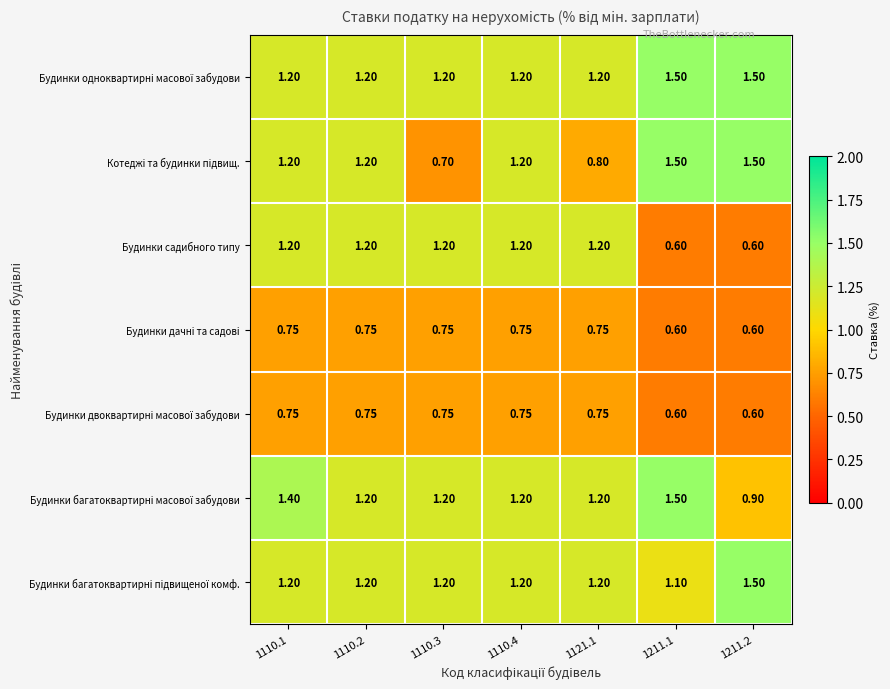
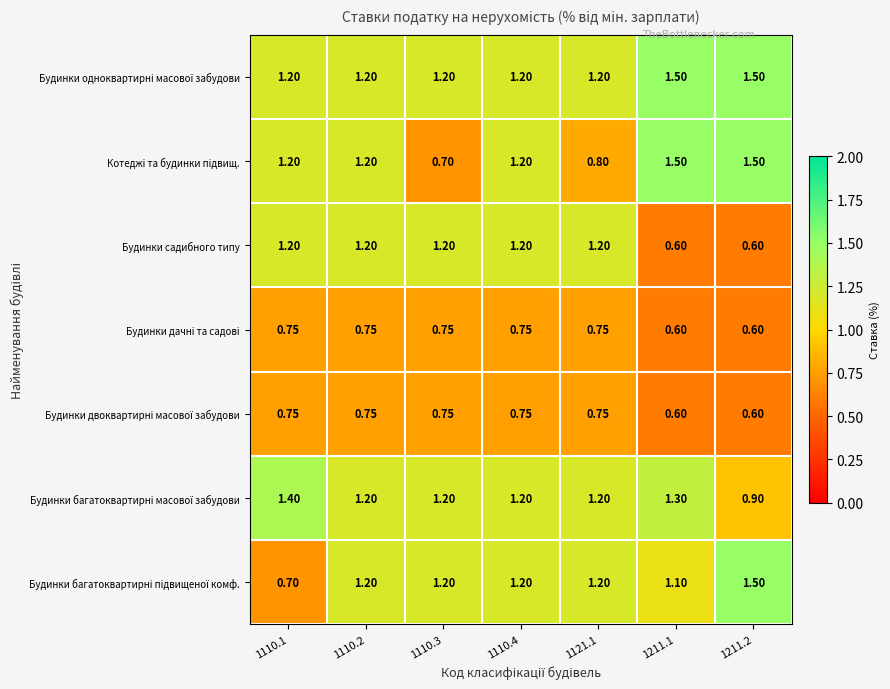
  {
    "Будинки одноквартирні масової забудови": {
      "1110.1": 1.20,
      "1110.2": 1.20,
      "1110.3": 1.20,
      "1110.4": 1.20,
      "1121.1": 1.20,
      "1211.1": 1.50,
      "1211.2": 1.50
    },
    "Котеджі та будинки підвищ.": {
      "1110.1": 1.20,
      "1110.2": 1.20,
      "1110.3": 0.70,
      "1110.4": 1.20,
      "1121.1": 0.80,
      "1211.1": 1.50,
      "1211.2": 1.50
    },
    "Будинки садибного типу": {
      "1110.1": 1.20,
      "1110.2": 1.20,
      "1110.3": 1.20,
      "1110.4": 1.20,
      "1121.1": 1.20,
      "1211.1": 0.60,
      "1211.2": 0.60
    },
    "Будинки дачні та садові": {
      "1110.1": 0.75,
      "1110.2": 0.75,
      "1110.3": 0.75,
      "1110.4": 0.75,
      "1121.1": 0.75,
      "1211.1": 0.60,
      "1211.2": 0.60
    },
    "Будинки двоквартирні масової забудови": {
      "1110.1": 0.75,
      "1110.2": 0.75,
      "1110.3": 0.75,
      "1110.4": 0.75,
      "1121.1": 0.75,
      "1211.1": 0.60,
      "1211.2": 0.60
    },
    "Будинки багатоквартирні масової забудови": {
      "1110.1": 1.40,
      "1110.2": 1.20,
      "1110.3": 1.20,
      "1110.4": 1.20,
      "1121.1": 1.20,
-     "1211.1": 1.50,
+     "1211.1": 1.30,
      "1211.2": 0.90
    },
    "Будинки багатоквартирні підвищеної комф.": {
-     "1110.1": 1.20,
+     "1110.1": 0.70,
      "1110.2": 1.20,
      "1110.3": 1.20,
      "1110.4": 1.20,
      "1121.1": 1.20,
      "1211.1": 1.10,
      "1211.2": 1.50
    }
  }
